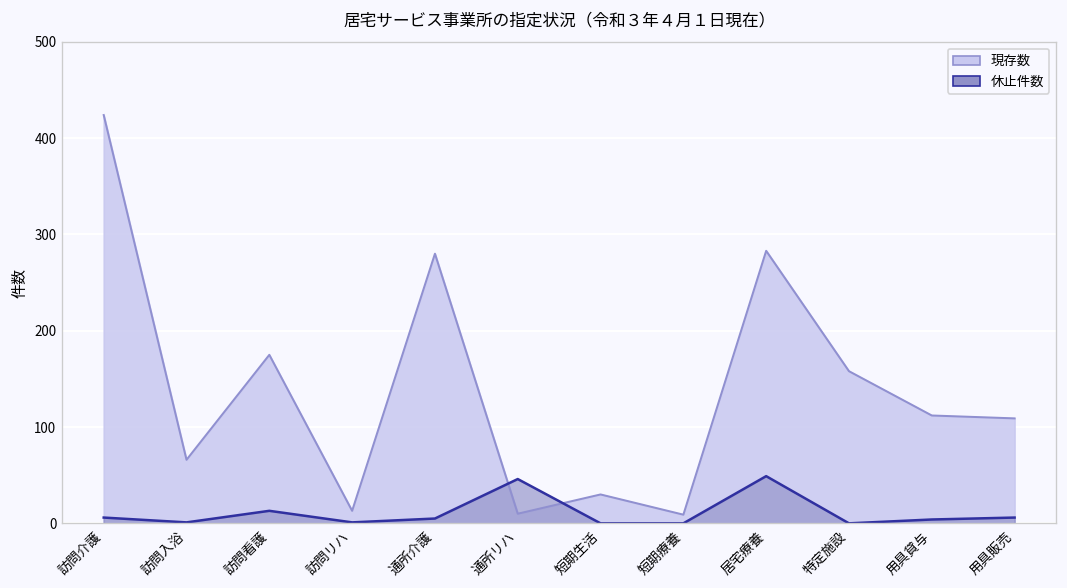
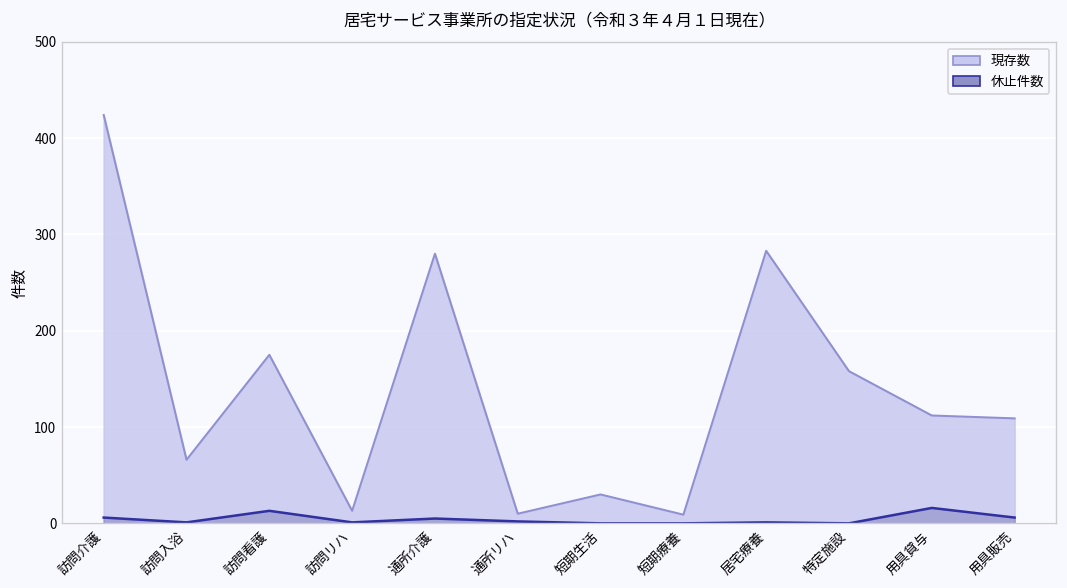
  {
    "現存数": {
      "訪問介護": 420,
      "訪問入浴": 70,
      "訪問看護": 180,
      "訪問リハ": 10,
      "通所介護": 280,
      "通所リハ": 10,
      "短期生活": 30,
      "短期療養": 10,
      "居宅療養": 280,
      "特定施設": 160,
      "用具貸与": 110,
      "用具販売": 110
    },
    "休止件数": {
      "訪問介護": 10,
      "訪問入浴": 0,
      "訪問看護": 10,
      "訪問リハ": 0,
      "通所介護": 10,
-     "通所リハ": 50,
+     "通所リハ": 0,
      "短期生活": 0,
      "短期療養": 0,
-     "居宅療養": 50,
+     "居宅療養": 0,
      "特定施設": 0,
-     "用具貸与": 0,
+     "用具貸与": 20,
      "用具販売": 10
    }
  }
